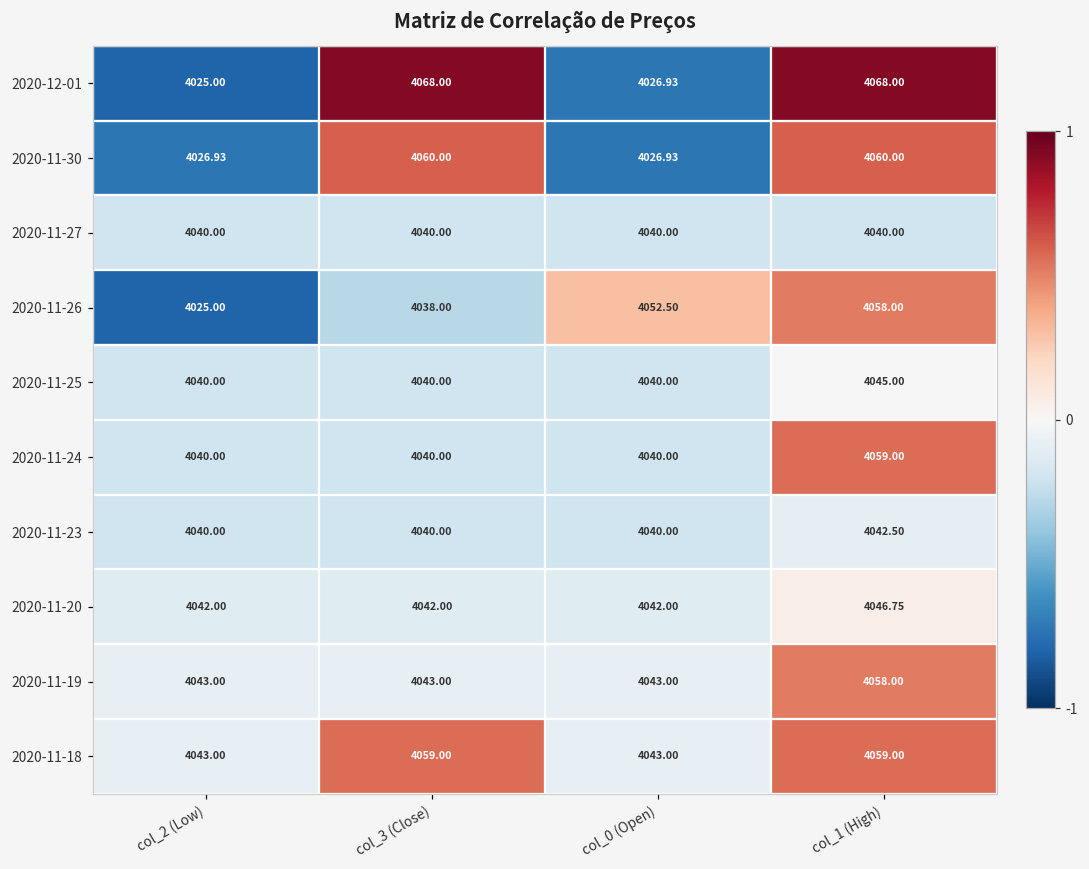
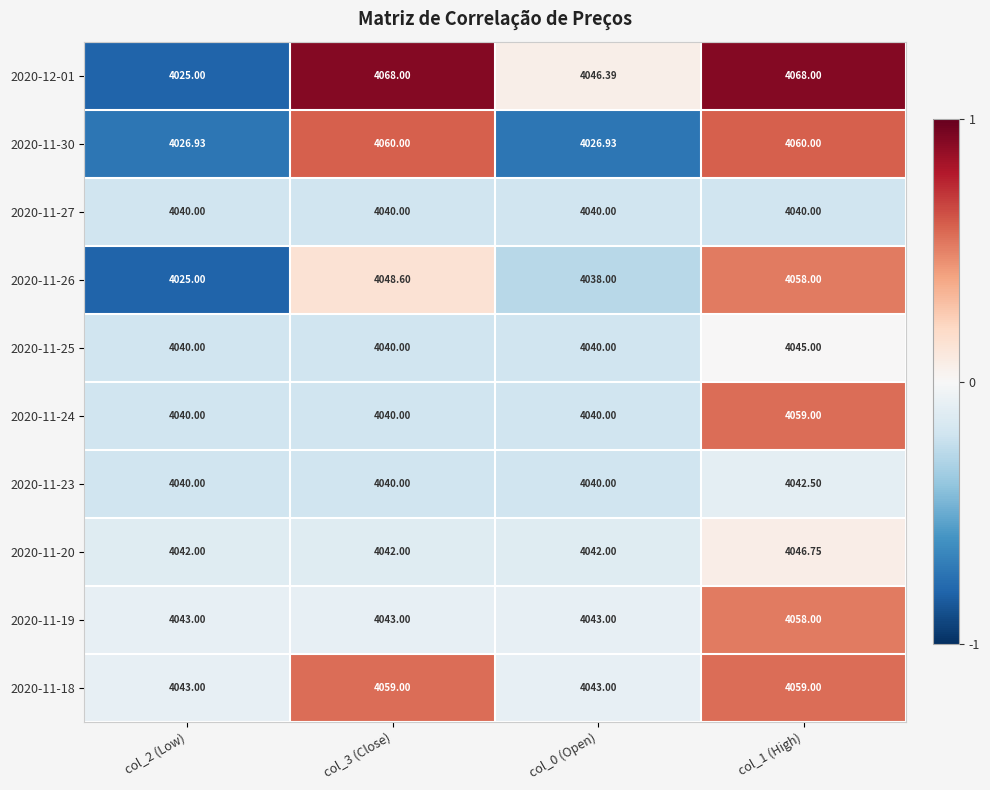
  {
    "2020-12-01": {
      "col_2 (Low)": 4025.00,
      "col_3 (Close)": 4068.00,
-     "col_0 (Open)": 4026.93,
+     "col_0 (Open)": 4046.39,
      "col_1 (High)": 4068.00
    },
    "2020-11-30": {
      "col_2 (Low)": 4026.93,
      "col_3 (Close)": 4060.00,
      "col_0 (Open)": 4026.93,
      "col_1 (High)": 4060.00
    },
    "2020-11-27": {
      "col_2 (Low)": 4040.00,
      "col_3 (Close)": 4040.00,
      "col_0 (Open)": 4040.00,
      "col_1 (High)": 4040.00
    },
    "2020-11-26": {
      "col_2 (Low)": 4025.00,
-     "col_3 (Close)": 4038.00,
-     "col_0 (Open)": 4052.50,
+     "col_3 (Close)": 4048.60,
+     "col_0 (Open)": 4038.00,
      "col_1 (High)": 4058.00
    },
    "2020-11-25": {
      "col_2 (Low)": 4040.00,
      "col_3 (Close)": 4040.00,
      "col_0 (Open)": 4040.00,
      "col_1 (High)": 4045.00
    },
    "2020-11-24": {
      "col_2 (Low)": 4040.00,
      "col_3 (Close)": 4040.00,
      "col_0 (Open)": 4040.00,
      "col_1 (High)": 4059.00
    },
    "2020-11-23": {
      "col_2 (Low)": 4040.00,
      "col_3 (Close)": 4040.00,
      "col_0 (Open)": 4040.00,
      "col_1 (High)": 4042.50
    },
    "2020-11-20": {
      "col_2 (Low)": 4042.00,
      "col_3 (Close)": 4042.00,
      "col_0 (Open)": 4042.00,
      "col_1 (High)": 4046.75
    },
    "2020-11-19": {
      "col_2 (Low)": 4043.00,
      "col_3 (Close)": 4043.00,
      "col_0 (Open)": 4043.00,
      "col_1 (High)": 4058.00
    },
    "2020-11-18": {
      "col_2 (Low)": 4043.00,
      "col_3 (Close)": 4059.00,
      "col_0 (Open)": 4043.00,
      "col_1 (High)": 4059.00
    }
  }
